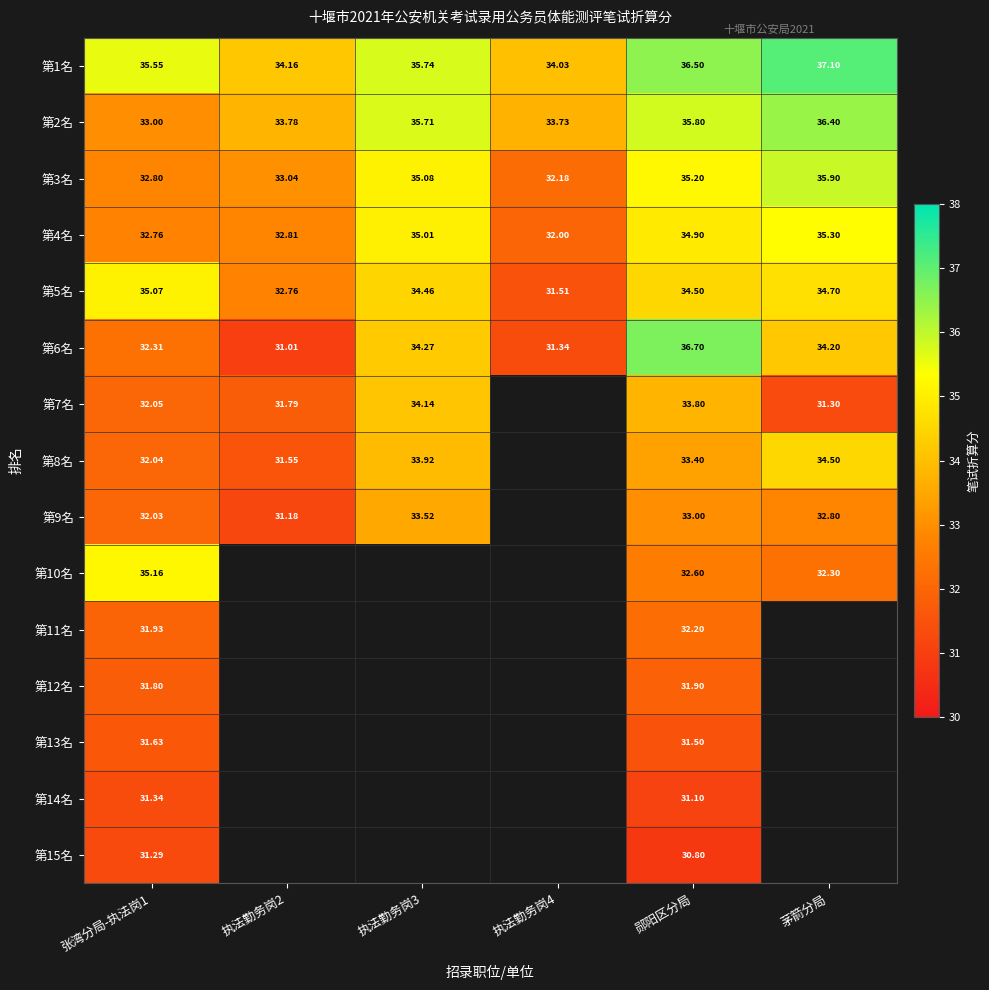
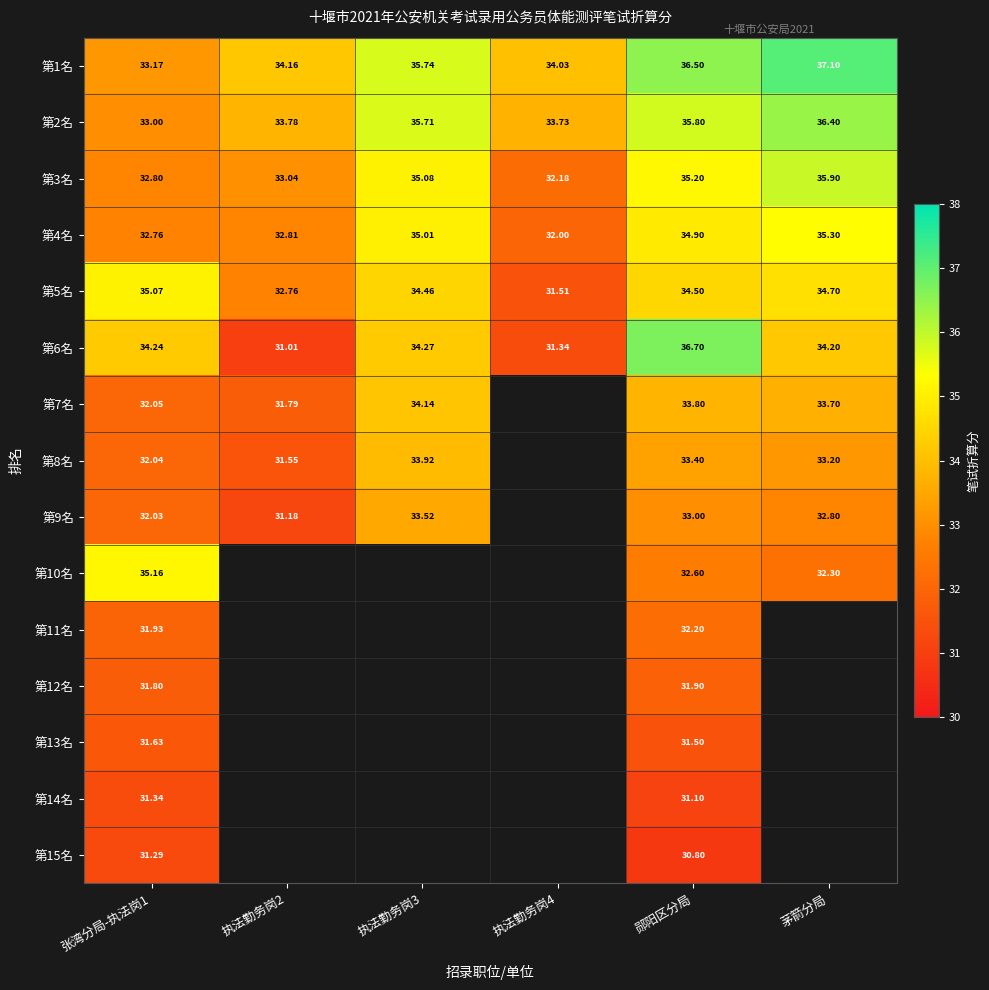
  {
    "第1名": {
-     "张湾分局-执法岗1": 35.55,
+     "张湾分局-执法岗1": 33.17,
      "执法勤务岗2": 34.16,
      "执法勤务岗3": 35.74,
      "执法勤务岗4": 34.03,
      "郧阳区分局": 36.50,
      "茅箭分局": 37.10
    },
    "第2名": {
      "张湾分局-执法岗1": 33.00,
      "执法勤务岗2": 33.78,
      "执法勤务岗3": 35.71,
      "执法勤务岗4": 33.73,
      "郧阳区分局": 35.80,
      "茅箭分局": 36.40
    },
    "第3名": {
      "张湾分局-执法岗1": 32.80,
      "执法勤务岗2": 33.04,
      "执法勤务岗3": 35.08,
      "执法勤务岗4": 32.18,
      "郧阳区分局": 35.20,
      "茅箭分局": 35.90
    },
    "第4名": {
      "张湾分局-执法岗1": 32.76,
      "执法勤务岗2": 32.81,
      "执法勤务岗3": 35.01,
      "执法勤务岗4": 32.00,
      "郧阳区分局": 34.90,
      "茅箭分局": 35.30
    },
    "第5名": {
      "张湾分局-执法岗1": 35.07,
      "执法勤务岗2": 32.76,
      "执法勤务岗3": 34.46,
      "执法勤务岗4": 31.51,
      "郧阳区分局": 34.50,
      "茅箭分局": 34.70
    },
    "第6名": {
-     "张湾分局-执法岗1": 32.31,
+     "张湾分局-执法岗1": 34.24,
      "执法勤务岗2": 31.01,
      "执法勤务岗3": 34.27,
      "执法勤务岗4": 31.34,
      "郧阳区分局": 36.70,
      "茅箭分局": 34.20
    },
    "第7名": {
      "张湾分局-执法岗1": 32.05,
      "执法勤务岗2": 31.79,
      "执法勤务岗3": 34.14,
      "郧阳区分局": 33.80,
-     "茅箭分局": 31.30
+     "茅箭分局": 33.70
    },
    "第8名": {
      "张湾分局-执法岗1": 32.04,
      "执法勤务岗2": 31.55,
      "执法勤务岗3": 33.92,
      "郧阳区分局": 33.40,
-     "茅箭分局": 34.50
+     "茅箭分局": 33.20
    },
    "第9名": {
      "张湾分局-执法岗1": 32.03,
      "执法勤务岗2": 31.18,
      "执法勤务岗3": 33.52,
      "郧阳区分局": 33.00,
      "茅箭分局": 32.80
    },
    "第10名": {
      "张湾分局-执法岗1": 35.16,
      "郧阳区分局": 32.60,
      "茅箭分局": 32.30
    },
    "第11名": {
      "张湾分局-执法岗1": 31.93,
      "郧阳区分局": 32.20
    },
    "第12名": {
      "张湾分局-执法岗1": 31.80,
      "郧阳区分局": 31.90
    },
    "第13名": {
      "张湾分局-执法岗1": 31.63,
      "郧阳区分局": 31.50
    },
    "第14名": {
      "张湾分局-执法岗1": 31.34,
      "郧阳区分局": 31.10
    },
    "第15名": {
      "张湾分局-执法岗1": 31.29,
      "郧阳区分局": 30.80
    }
  }
